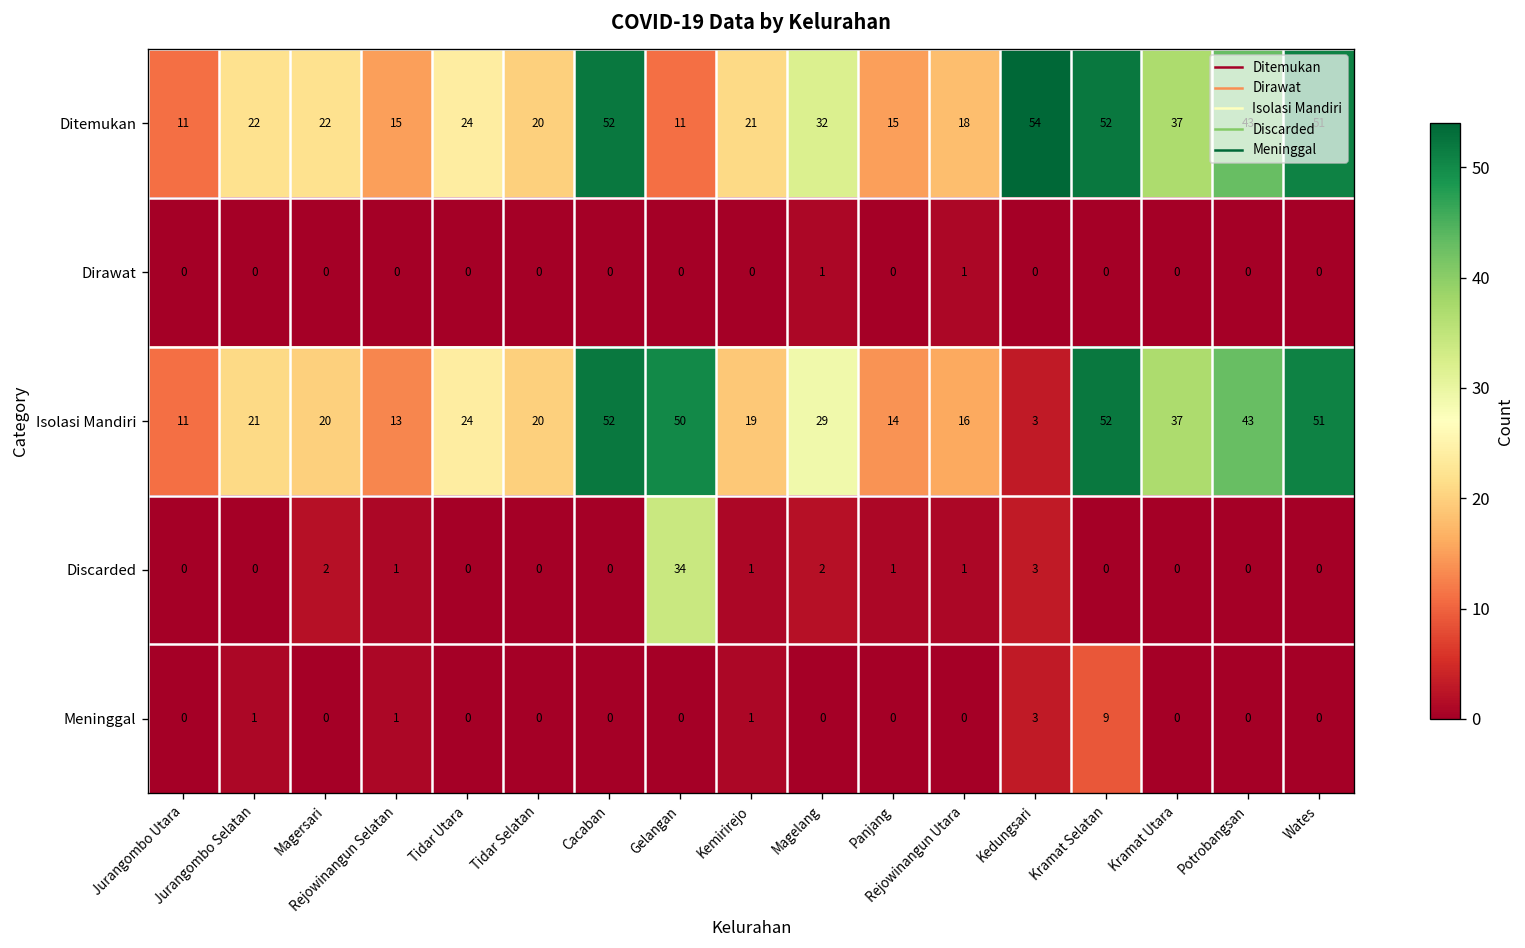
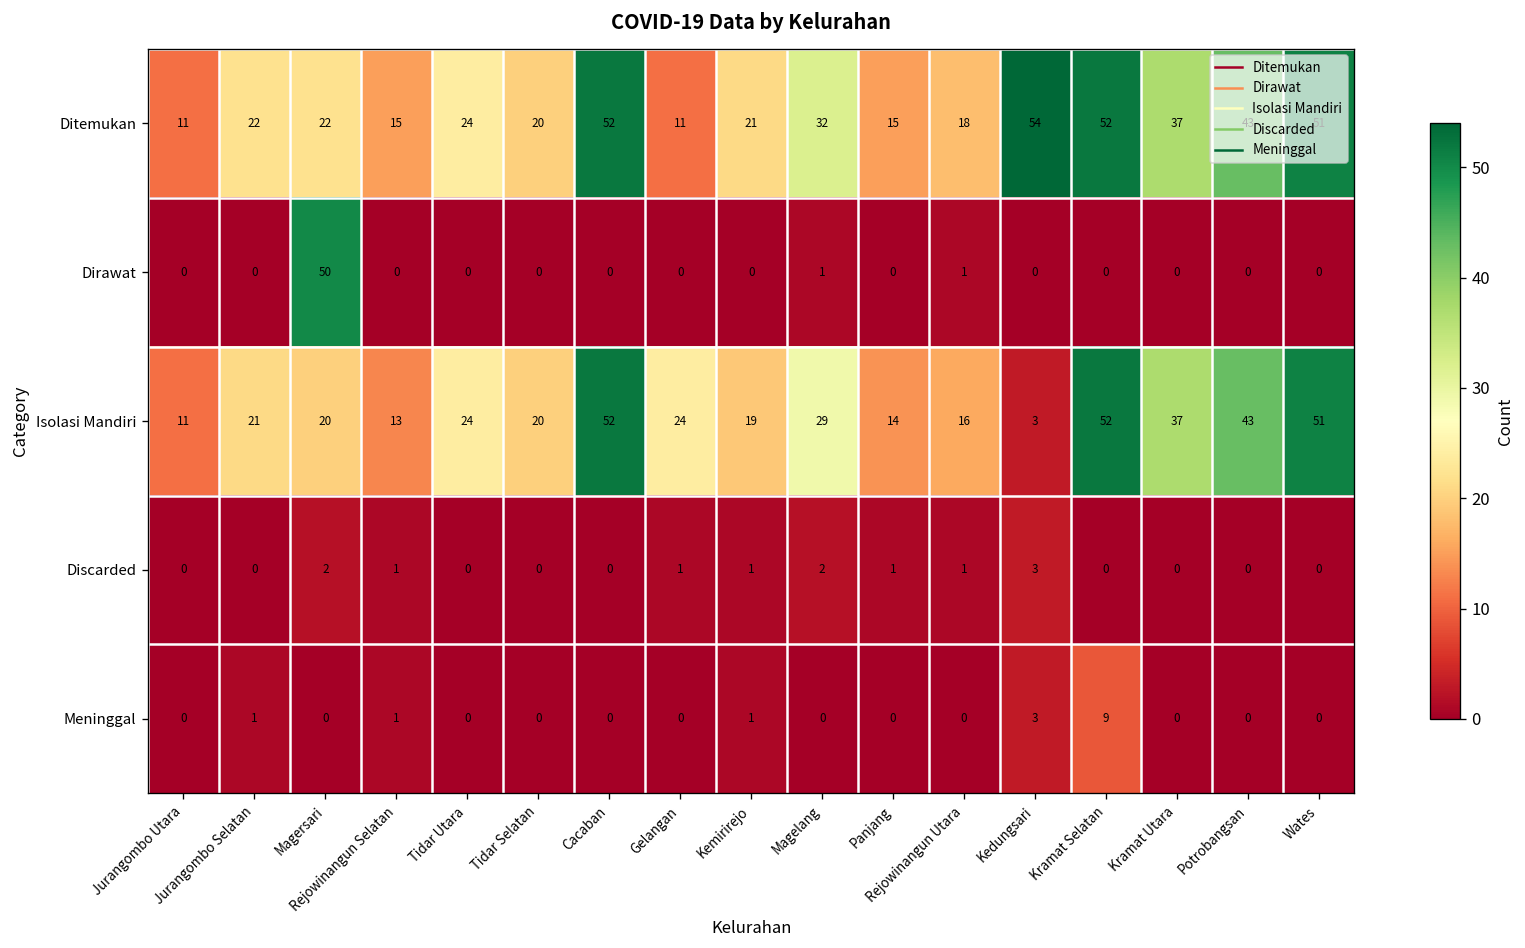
  {
    "Ditemukan": {
      "Jurangombo Utara": 11,
      "Jurangombo Selatan": 22,
      "Magersari": 22,
      "Rejowinangun Selatan": 15,
      "Tidar Utara": 24,
      "Tidar Selatan": 20,
      "Cacaban": 52,
      "Gelangan": 11,
      "Kemirirejo": 21,
      "Magelang": 32,
      "Panjang": 15,
      "Rejowinangun Utara": 18,
      "Kedungsari": 54,
      "Kramat Selatan": 52,
      "Kramat Utara": 37
    },
    "Dirawat": {
      "Jurangombo Utara": 0,
      "Jurangombo Selatan": 0,
-     "Magersari": 0,
+     "Magersari": 50,
      "Rejowinangun Selatan": 0,
      "Tidar Utara": 0,
      "Tidar Selatan": 0,
      "Cacaban": 0,
      "Gelangan": 0,
      "Kemirirejo": 0,
      "Magelang": 1,
      "Panjang": 0,
      "Rejowinangun Utara": 1,
      "Kedungsari": 0,
      "Kramat Selatan": 0,
      "Kramat Utara": 0,
      "Potrobangsan": 0,
      "Wates": 0
    },
    "Isolasi Mandiri": {
      "Jurangombo Utara": 11,
      "Jurangombo Selatan": 21,
      "Magersari": 20,
      "Rejowinangun Selatan": 13,
      "Tidar Utara": 24,
      "Tidar Selatan": 20,
      "Cacaban": 52,
-     "Gelangan": 50,
+     "Gelangan": 24,
      "Kemirirejo": 19,
      "Magelang": 29,
      "Panjang": 14,
      "Rejowinangun Utara": 16,
      "Kedungsari": 3,
      "Kramat Selatan": 52,
      "Kramat Utara": 37,
      "Potrobangsan": 43,
      "Wates": 51
    },
    "Discarded": {
      "Jurangombo Utara": 0,
      "Jurangombo Selatan": 0,
      "Magersari": 2,
      "Rejowinangun Selatan": 1,
      "Tidar Utara": 0,
      "Tidar Selatan": 0,
      "Cacaban": 0,
-     "Gelangan": 34,
+     "Gelangan": 1,
      "Kemirirejo": 1,
      "Magelang": 2,
      "Panjang": 1,
      "Rejowinangun Utara": 1,
      "Kedungsari": 3,
      "Kramat Selatan": 0,
      "Kramat Utara": 0,
      "Potrobangsan": 0,
      "Wates": 0
    },
    "Meninggal": {
      "Jurangombo Utara": 0,
      "Jurangombo Selatan": 1,
      "Magersari": 0,
      "Rejowinangun Selatan": 1,
      "Tidar Utara": 0,
      "Tidar Selatan": 0,
      "Cacaban": 0,
      "Gelangan": 0,
      "Kemirirejo": 1,
      "Magelang": 0,
      "Panjang": 0,
      "Rejowinangun Utara": 0,
      "Kedungsari": 3,
      "Kramat Selatan": 9,
      "Kramat Utara": 0,
      "Potrobangsan": 0,
      "Wates": 0
    }
  }
